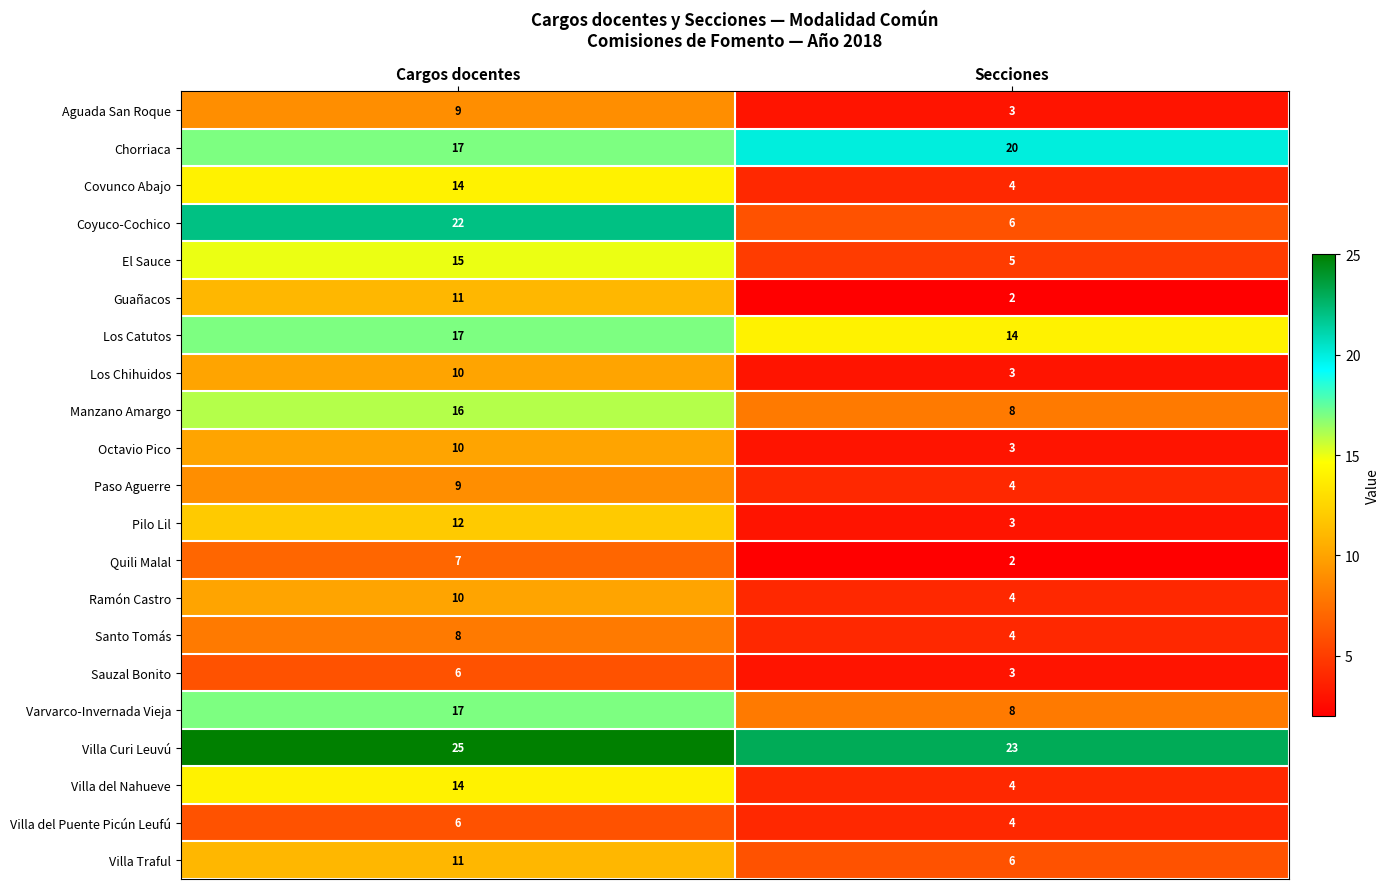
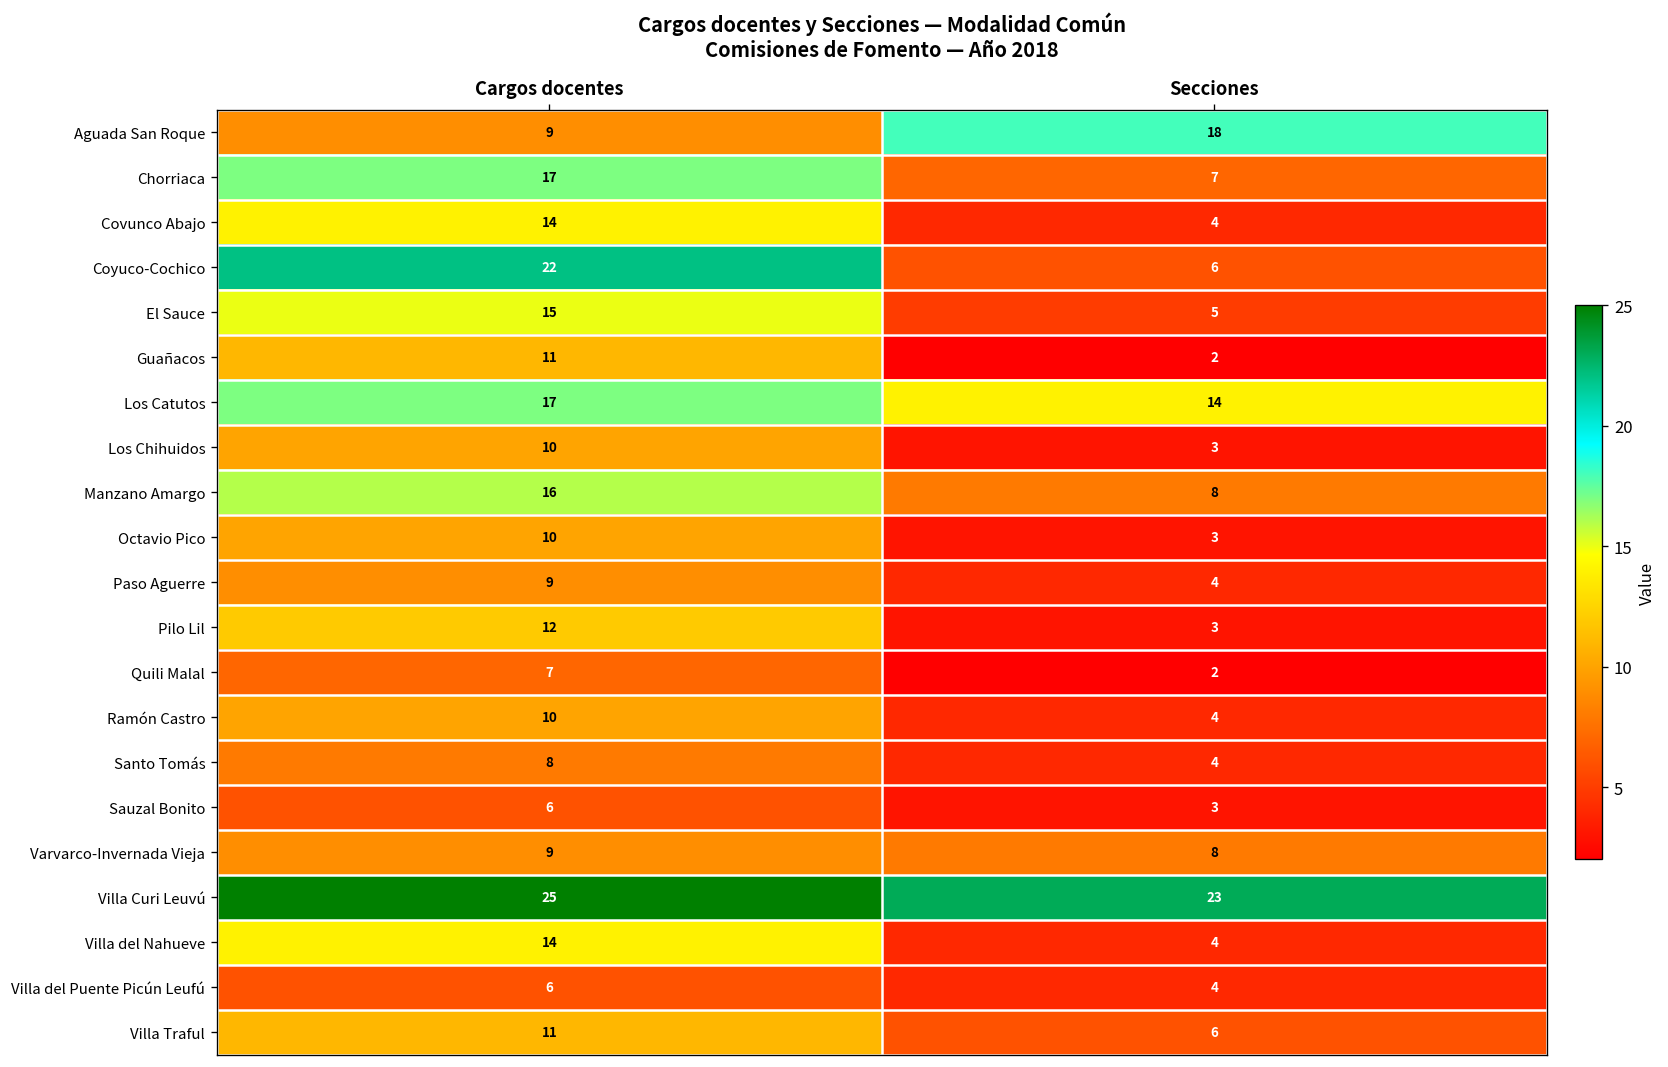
  {
    "Aguada San Roque": {
      "Cargos docentes": 9,
-     "Secciones": 3
+     "Secciones": 18
    },
    "Chorriaca": {
      "Cargos docentes": 17,
-     "Secciones": 20
+     "Secciones": 7
    },
    "Covunco Abajo": {
      "Cargos docentes": 14,
      "Secciones": 4
    },
    "Coyuco-Cochico": {
      "Cargos docentes": 22,
      "Secciones": 6
    },
    "El Sauce": {
      "Cargos docentes": 15,
      "Secciones": 5
    },
    "Guañacos": {
      "Cargos docentes": 11,
      "Secciones": 2
    },
    "Los Catutos": {
      "Cargos docentes": 17,
      "Secciones": 14
    },
    "Los Chihuidos": {
      "Cargos docentes": 10,
      "Secciones": 3
    },
    "Manzano Amargo": {
      "Cargos docentes": 16,
      "Secciones": 8
    },
    "Octavio Pico": {
      "Cargos docentes": 10,
      "Secciones": 3
    },
    "Paso Aguerre": {
      "Cargos docentes": 9,
      "Secciones": 4
    },
    "Pilo Lil": {
      "Cargos docentes": 12,
      "Secciones": 3
    },
    "Quili Malal": {
      "Cargos docentes": 7,
      "Secciones": 2
    },
    "Ramón Castro": {
      "Cargos docentes": 10,
      "Secciones": 4
    },
    "Santo Tomás": {
      "Cargos docentes": 8,
      "Secciones": 4
    },
    "Sauzal Bonito": {
      "Cargos docentes": 6,
      "Secciones": 3
    },
    "Varvarco-Invernada Vieja": {
-     "Cargos docentes": 17,
+     "Cargos docentes": 9,
      "Secciones": 8
    },
    "Villa Curi Leuvú": {
      "Cargos docentes": 25,
      "Secciones": 23
    },
    "Villa del Nahueve": {
      "Cargos docentes": 14,
      "Secciones": 4
    },
    "Villa del Puente Picún Leufú": {
      "Cargos docentes": 6,
      "Secciones": 4
    },
    "Villa Traful": {
      "Cargos docentes": 11,
      "Secciones": 6
    }
  }
